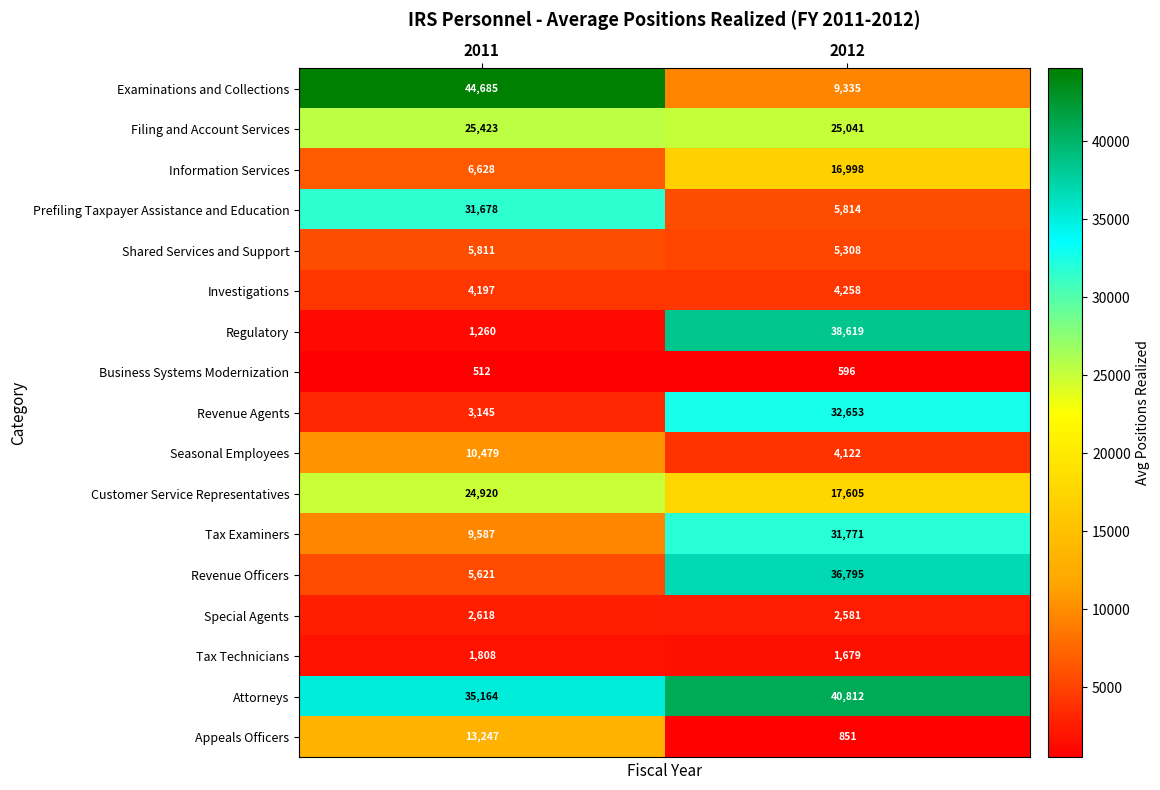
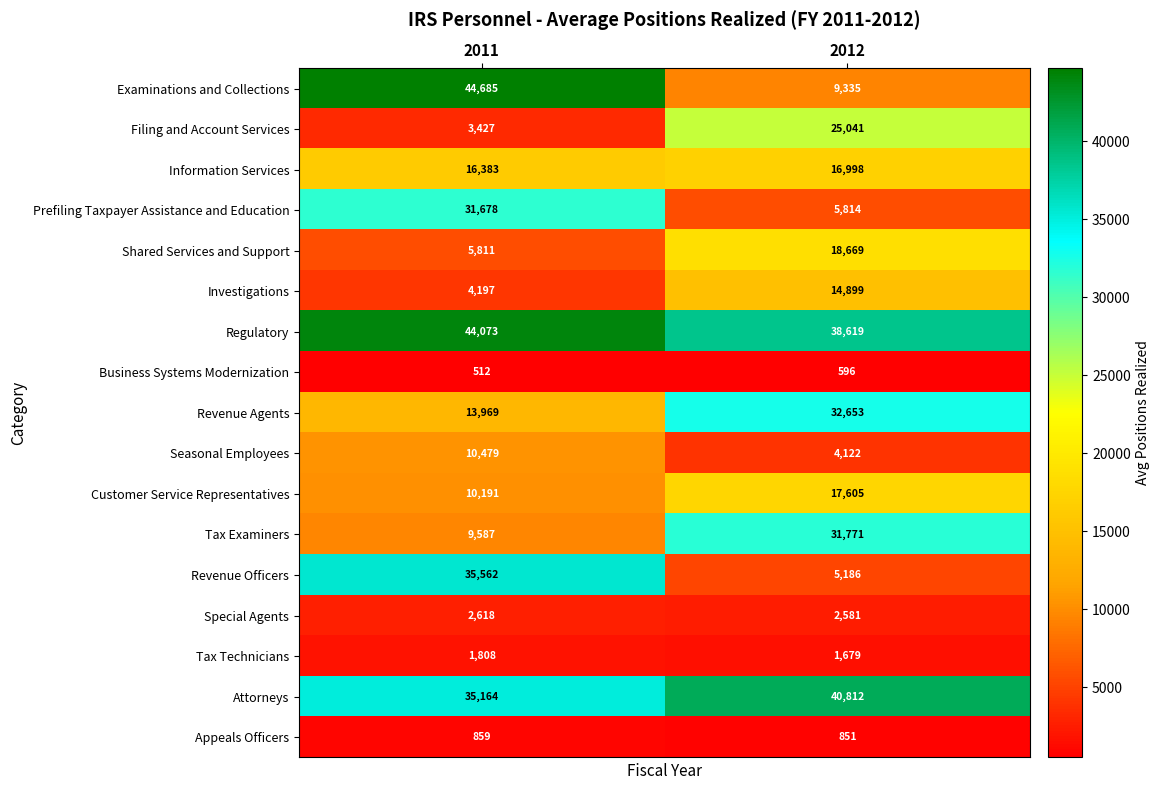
  {
    "Examinations and Collections": {
      "2011": "44,685",
      "2012": "9,335"
    },
    "Filing and Account Services": {
-     "2011": "25,423",
+     "2011": "3,427",
      "2012": "25,041"
    },
    "Information Services": {
-     "2011": "6,628",
+     "2011": "16,383",
      "2012": "16,998"
    },
    "Prefiling Taxpayer Assistance and Education": {
      "2011": "31,678",
      "2012": "5,814"
    },
    "Shared Services and Support": {
      "2011": "5,811",
-     "2012": "5,308"
+     "2012": "18,669"
    },
    "Investigations": {
      "2011": "4,197",
-     "2012": "4,258"
+     "2012": "14,899"
    },
    "Regulatory": {
-     "2011": "1,260",
+     "2011": "44,073",
      "2012": "38,619"
    },
    "Business Systems Modernization": {
      "2011": "512",
      "2012": "596"
    },
    "Revenue Agents": {
-     "2011": "3,145",
+     "2011": "13,969",
      "2012": "32,653"
    },
    "Seasonal Employees": {
      "2011": "10,479",
      "2012": "4,122"
    },
    "Customer Service Representatives": {
-     "2011": "24,920",
+     "2011": "10,191",
      "2012": "17,605"
    },
    "Tax Examiners": {
      "2011": "9,587",
      "2012": "31,771"
    },
    "Revenue Officers": {
-     "2011": "5,621",
-     "2012": "36,795"
+     "2011": "35,562",
+     "2012": "5,186"
    },
    "Special Agents": {
      "2011": "2,618",
      "2012": "2,581"
    },
    "Tax Technicians": {
      "2011": "1,808",
      "2012": "1,679"
    },
    "Attorneys": {
      "2011": "35,164",
      "2012": "40,812"
    },
    "Appeals Officers": {
-     "2011": "13,247",
+     "2011": "859",
      "2012": "851"
    }
  }
